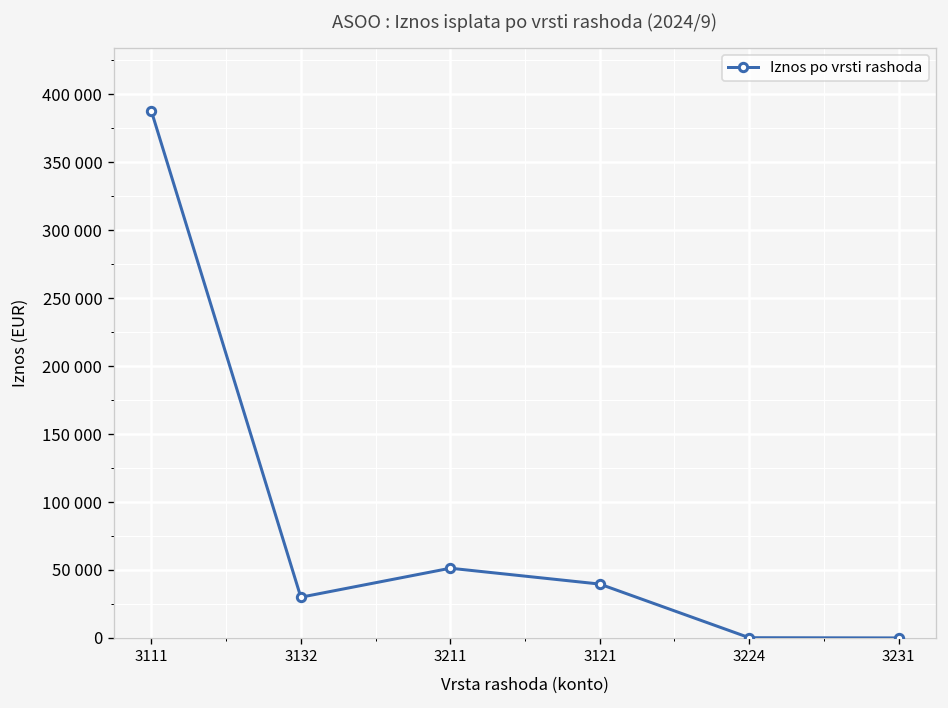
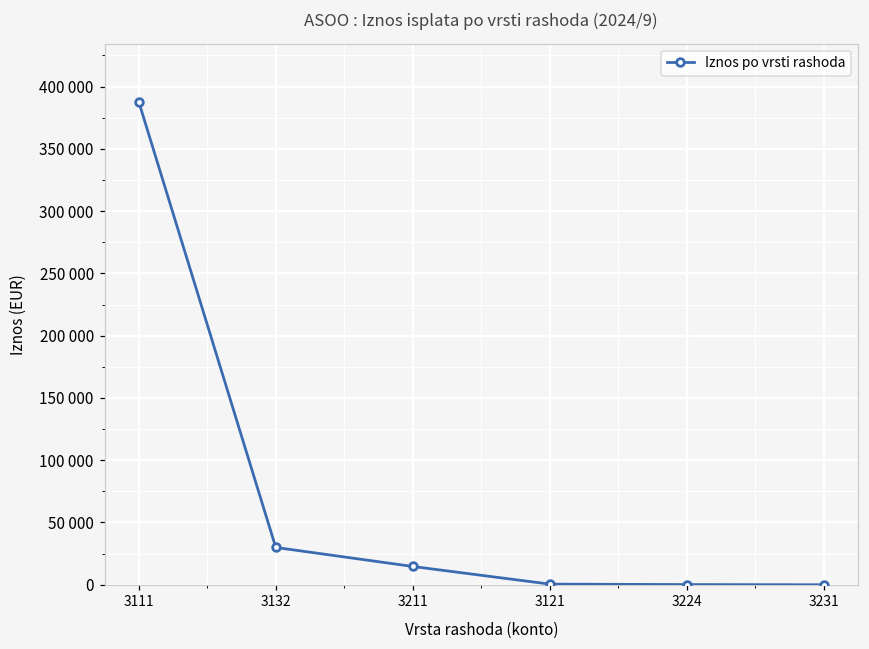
  {
    "Iznos po vrsti rashoda": {
      "3111": 388000,
      "3132": 30000,
-     "3211": 51000,
-     "3121": 40000,
+     "3211": 15000,
+     "3121": 1000,
      "3224": 0,
      "3231": 0
    }
  }
